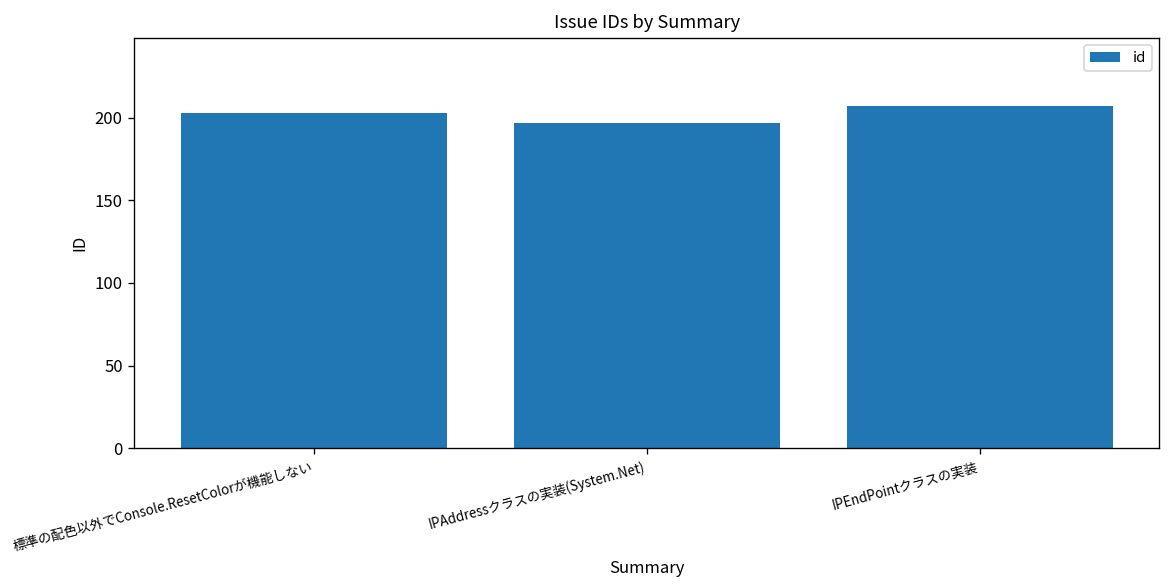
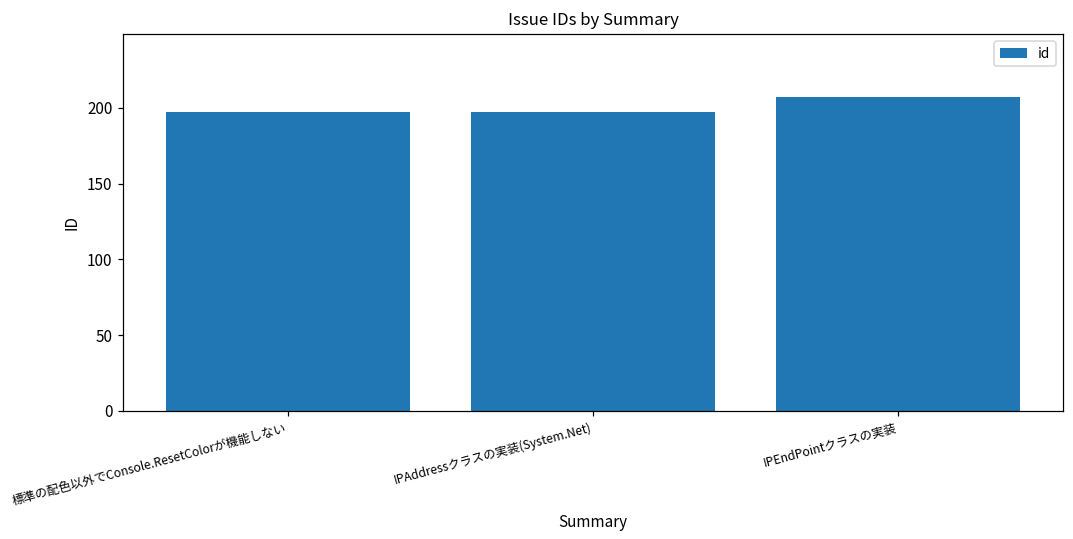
  {
-   "標準の配色以外でConsole.ResetColorが機能しない": 203,
+   "標準の配色以外でConsole.ResetColorが機能しない": 197,
    "IPAddressクラスの実装(System.Net)": 197,
    "IPEndPointクラスの実装": 207
  }
